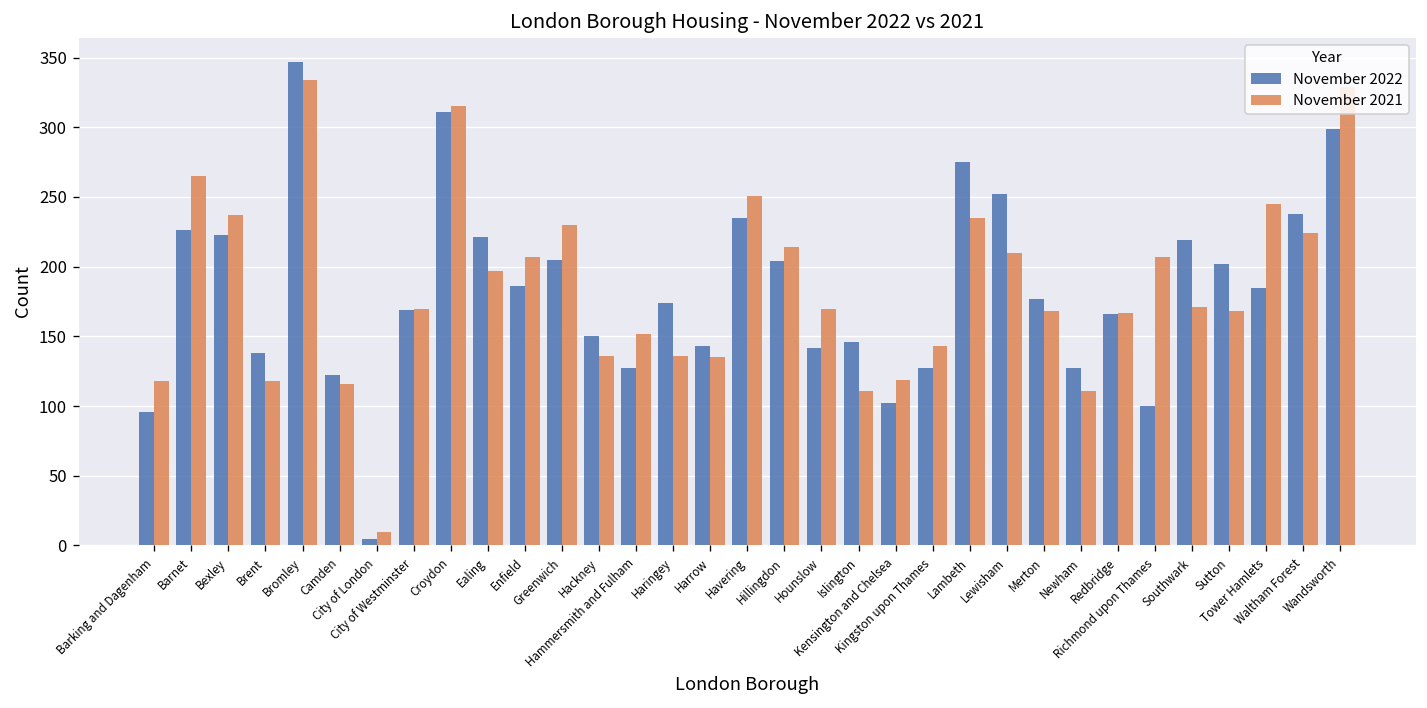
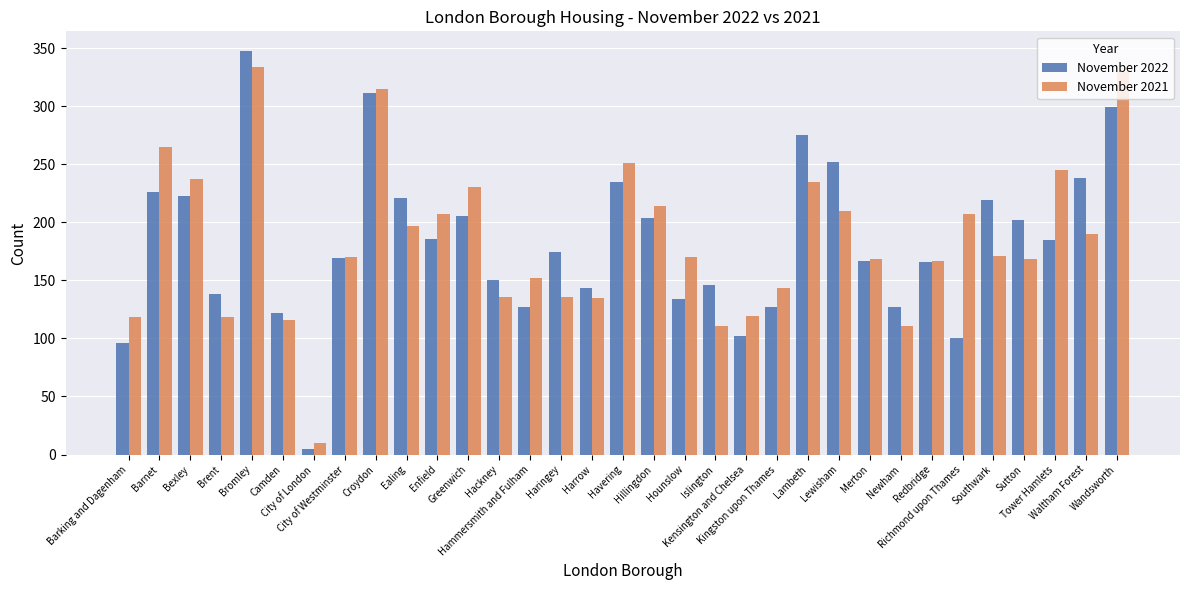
  {
    "November 2022": {
      "Barking and Dagenham": 96,
      "Barnet": 226,
      "Bexley": 223,
      "Brent": 138,
      "Bromley": 347,
      "Camden": 122,
      "City of London": 5,
      "City of Westminster": 169,
      "Croydon": 311,
      "Ealing": 221,
      "Enfield": 186,
      "Greenwich": 205,
      "Hackney": 150,
      "Hammersmith and Fulham": 127,
      "Haringey": 174,
      "Harrow": 143,
      "Havering": 235,
      "Hillingdon": 204,
-     "Hounslow": 142,
+     "Hounslow": 134,
      "Islington": 146,
      "Kensington and Chelsea": 102,
      "Kingston upon Thames": 127,
      "Lambeth": 275,
      "Lewisham": 252,
-     "Merton": 177,
+     "Merton": 167,
      "Newham": 127,
      "Redbridge": 166,
      "Richmond upon Thames": 100,
      "Southwark": 219,
      "Sutton": 202,
      "Tower Hamlets": 185,
      "Waltham Forest": 238,
      "Wandsworth": 299
    },
    "November 2021": {
      "Barking and Dagenham": 118,
      "Barnet": 265,
      "Bexley": 237,
      "Brent": 118,
      "Bromley": 334,
      "Camden": 116,
      "City of London": 10,
      "City of Westminster": 170,
      "Croydon": 315,
      "Ealing": 197,
      "Enfield": 207,
      "Greenwich": 230,
      "Hackney": 136,
      "Hammersmith and Fulham": 152,
      "Haringey": 136,
      "Harrow": 135,
      "Havering": 251,
      "Hillingdon": 214,
      "Hounslow": 170,
      "Islington": 111,
      "Kensington and Chelsea": 119,
      "Kingston upon Thames": 143,
      "Lambeth": 235,
      "Lewisham": 210,
      "Merton": 168,
      "Newham": 111,
      "Redbridge": 167,
      "Richmond upon Thames": 207,
      "Southwark": 171,
      "Sutton": 168,
      "Tower Hamlets": 245,
-     "Waltham Forest": 224
+     "Waltham Forest": 190
    }
  }
